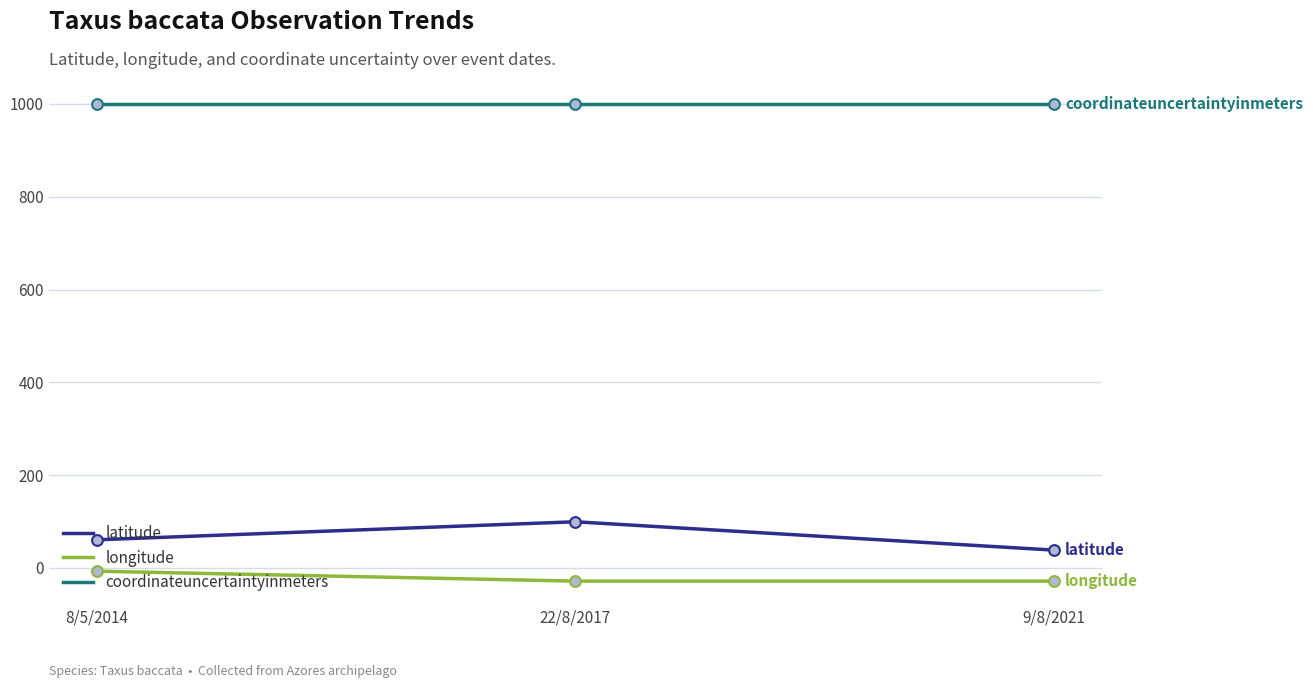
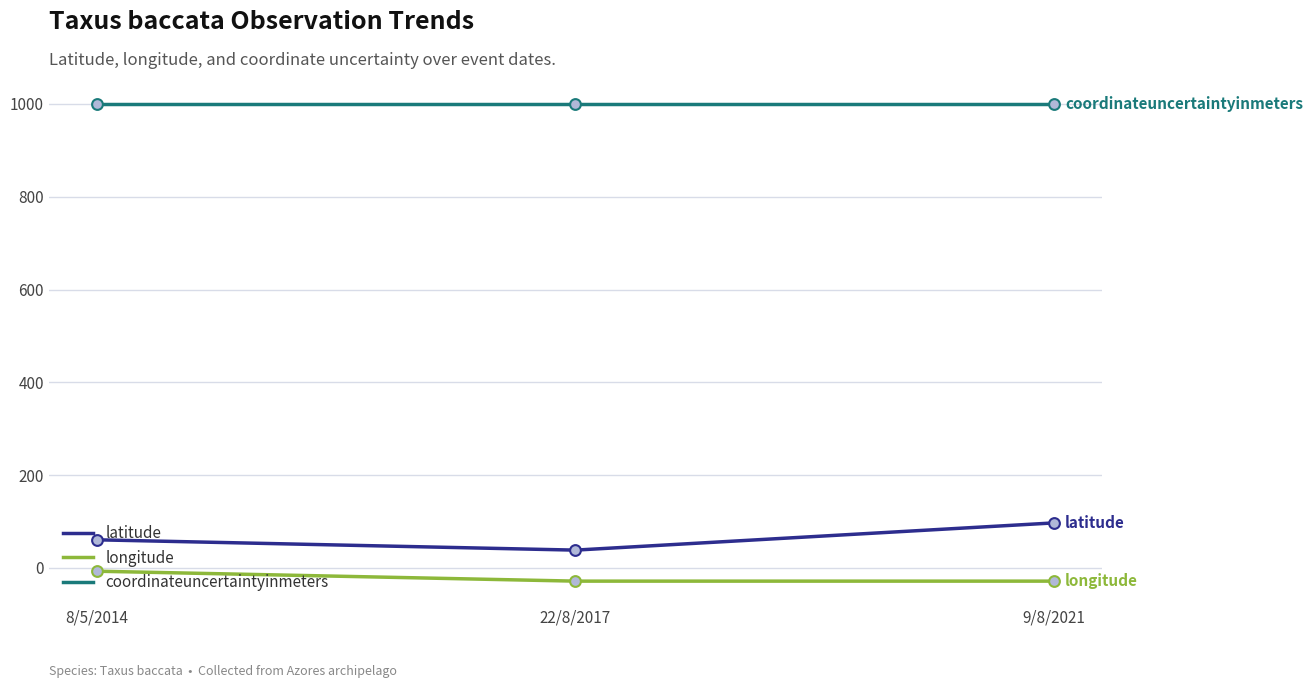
  {
    "latitude": {
      "8/5/2014": 60,
-     "22/8/2017": 100,
-     "9/8/2021": 40
+     "22/8/2017": 40,
+     "9/8/2021": 100
    },
    "longitude": {
      "8/5/2014": -10,
      "22/8/2017": -30,
      "9/8/2021": -30
    },
    "coordinateuncertaintyinmeters": {
      "8/5/2014": 1000,
      "22/8/2017": 1000,
      "9/8/2021": 1000
    }
  }
